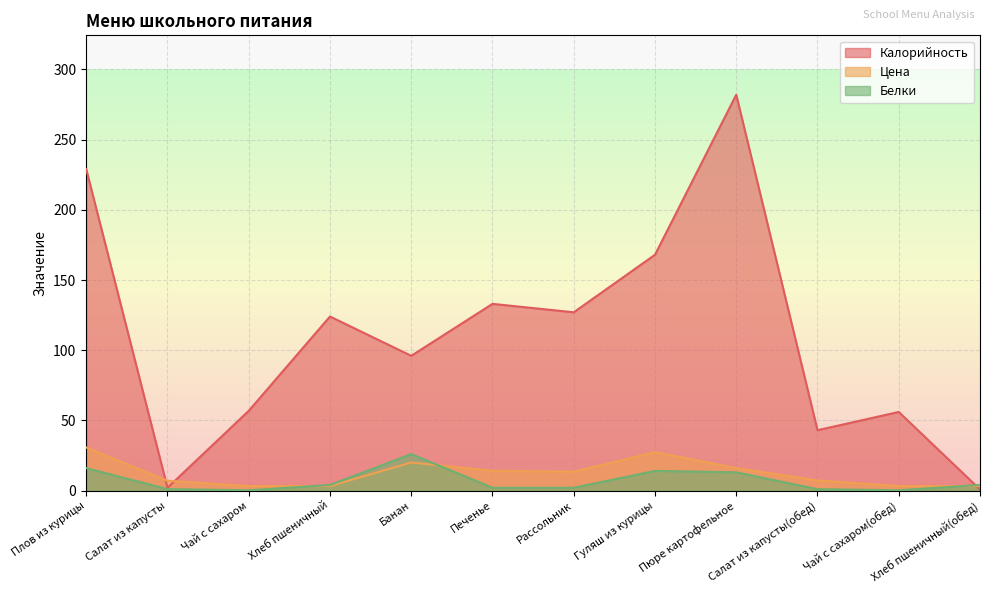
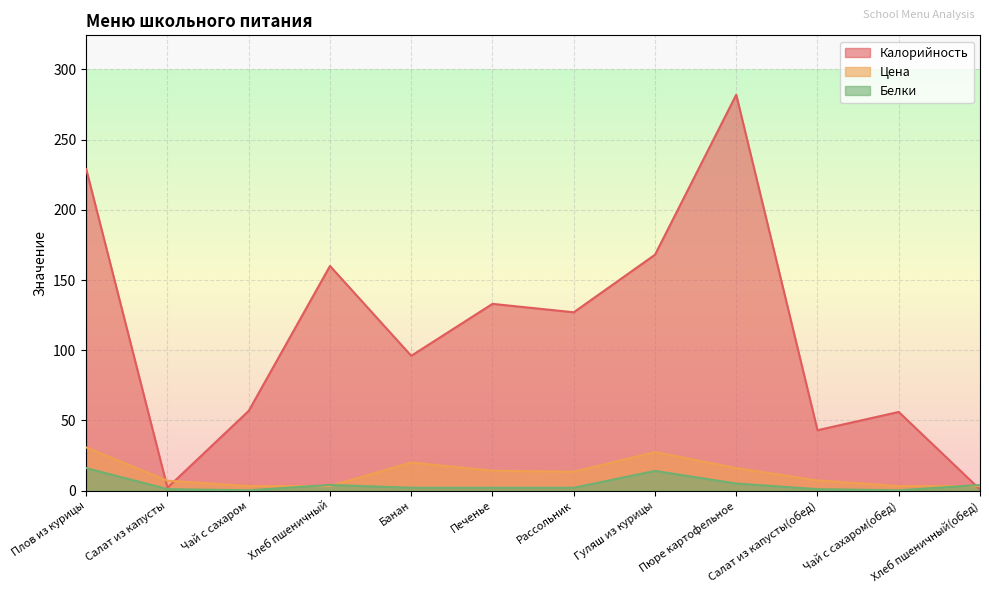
  {
    "Калорийность": {
      "Плов из курицы": 229,
      "Чай с сахаром": 57,
-     "Хлеб пшеничный": 124,
+     "Хлеб пшеничный": 160,
      "Банан": 96,
      "Печенье": 133,
      "Рассольник": 127,
      "Гуляш из курицы": 168,
      "Пюре картофельное": 282,
      "Салат из капусты(обед)": 43,
      "Чай с сахаром(обед)": 56,
      "Хлеб пшеничный(обед)": 1
    },
    "Цена": {
      "Плов из курицы": 31,
      "Салат из капусты": 7,
      "Чай с сахаром": 3,
      "Банан": 20,
      "Печенье": 14,
      "Рассольник": 13,
      "Гуляш из курицы": 27,
      "Пюре картофельное": 16,
      "Салат из капусты(обед)": 7,
      "Чай с сахаром(обед)": 3
    },
    "Белки": {
      "Плов из курицы": 16,
      "Чай с сахаром": 0,
-     "Банан": 26,
+     "Банан": 2,
      "Печенье": 2,
      "Рассольник": 2,
      "Гуляш из курицы": 14,
-     "Пюре картофельное": 13,
+     "Пюре картофельное": 5,
      "Салат из капусты(обед)": 1,
      "Чай с сахаром(обед)": 0
    }
  }
